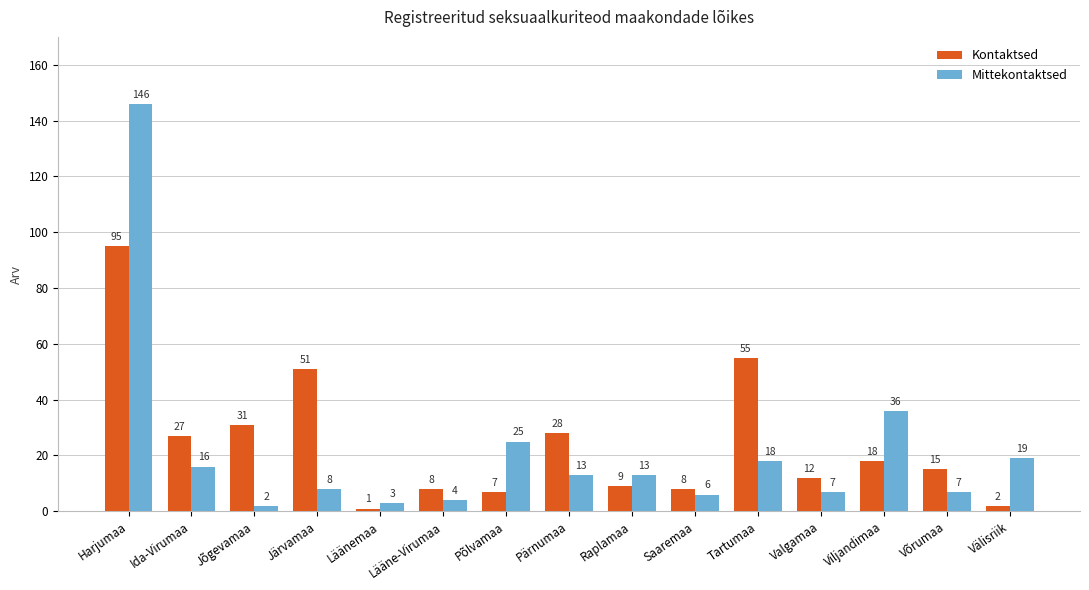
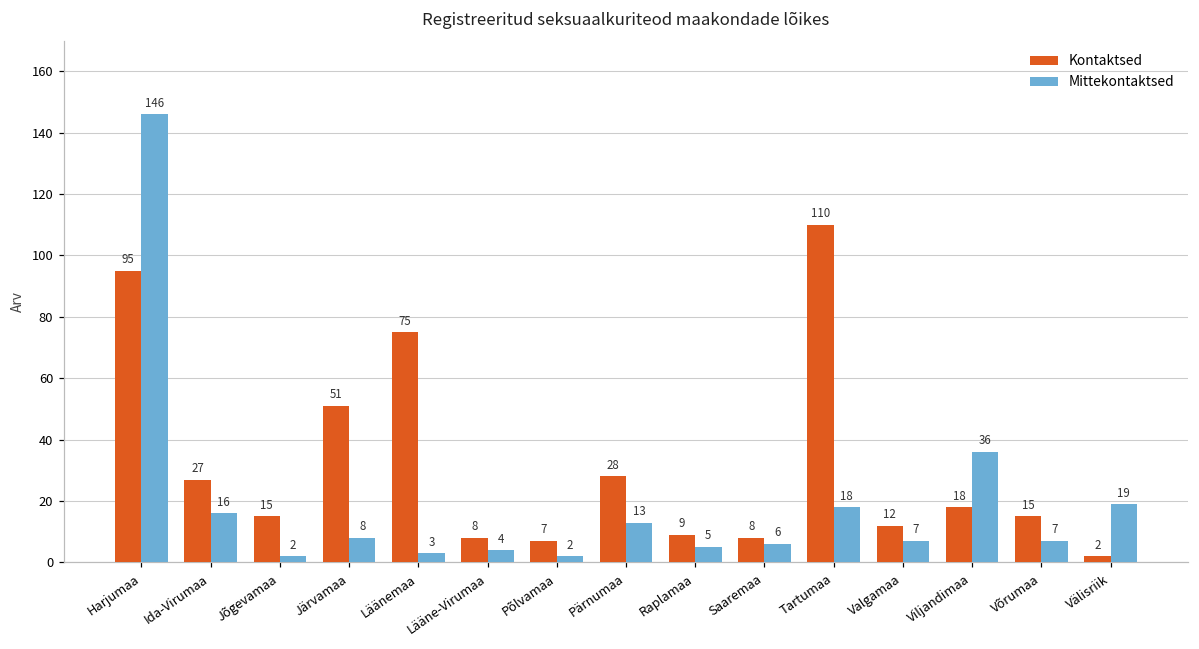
  {
    "Kontaktsed": {
      "Harjumaa": 95,
      "Ida-Virumaa": 27,
-     "Jõgevamaa": 31,
+     "Jõgevamaa": 15,
      "Järvamaa": 51,
-     "Läänemaa": 1,
+     "Läänemaa": 75,
      "Lääne-Virumaa": 8,
      "Põlvamaa": 7,
      "Pärnumaa": 28,
      "Raplamaa": 9,
      "Saaremaa": 8,
-     "Tartumaa": 55,
+     "Tartumaa": 110,
      "Valgamaa": 12,
      "Viljandimaa": 18,
      "Võrumaa": 15,
      "Välisriik": 2
    },
    "Mittekontaktsed": {
      "Harjumaa": 146,
      "Ida-Virumaa": 16,
      "Jõgevamaa": 2,
      "Järvamaa": 8,
      "Läänemaa": 3,
      "Lääne-Virumaa": 4,
-     "Põlvamaa": 25,
+     "Põlvamaa": 2,
      "Pärnumaa": 13,
-     "Raplamaa": 13,
+     "Raplamaa": 5,
      "Saaremaa": 6,
      "Tartumaa": 18,
      "Valgamaa": 7,
      "Viljandimaa": 36,
      "Võrumaa": 7,
      "Välisriik": 19
    }
  }
